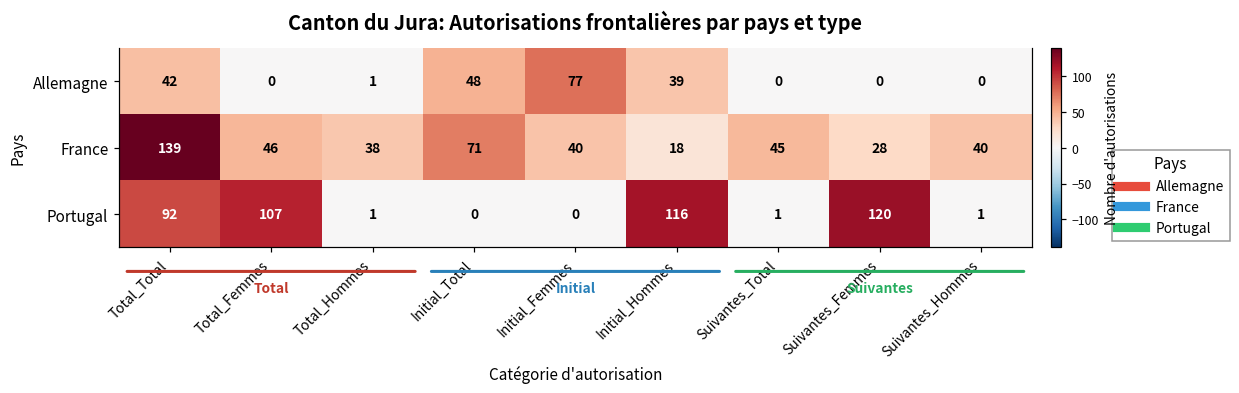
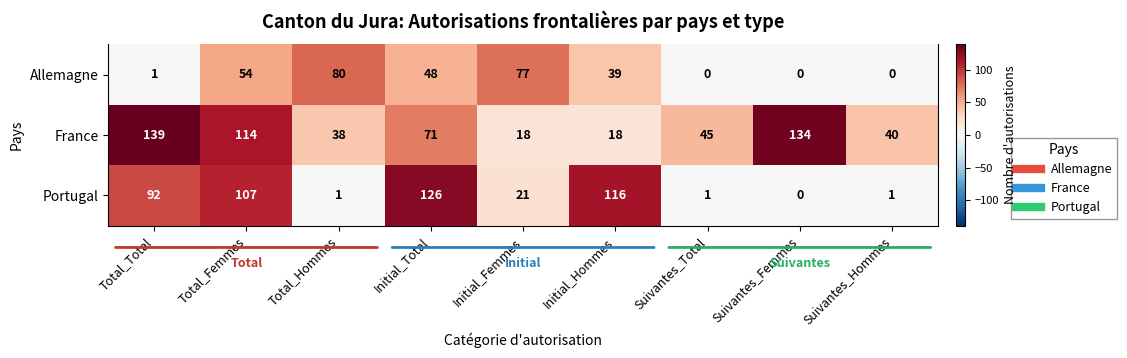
  {
    "Allemagne": {
-     "Total_Total": 42,
-     "Total_Femmes": 0,
-     "Total_Hommes": 1,
+     "Total_Total": 1,
+     "Total_Femmes": 54,
+     "Total_Hommes": 80,
      "Initial_Total": 48,
      "Initial_Femmes": 77,
      "Initial_Hommes": 39,
      "Suivantes_Total": 0,
      "Suivantes_Femmes": 0,
      "Suivantes_Hommes": 0
    },
    "France": {
      "Total_Total": 139,
-     "Total_Femmes": 46,
+     "Total_Femmes": 114,
      "Total_Hommes": 38,
      "Initial_Total": 71,
-     "Initial_Femmes": 40,
+     "Initial_Femmes": 18,
      "Initial_Hommes": 18,
      "Suivantes_Total": 45,
-     "Suivantes_Femmes": 28,
+     "Suivantes_Femmes": 134,
      "Suivantes_Hommes": 40
    },
    "Portugal": {
      "Total_Total": 92,
      "Total_Femmes": 107,
      "Total_Hommes": 1,
-     "Initial_Total": 0,
-     "Initial_Femmes": 0,
+     "Initial_Total": 126,
+     "Initial_Femmes": 21,
      "Initial_Hommes": 116,
      "Suivantes_Total": 1,
-     "Suivantes_Femmes": 120,
+     "Suivantes_Femmes": 0,
      "Suivantes_Hommes": 1
    }
  }
